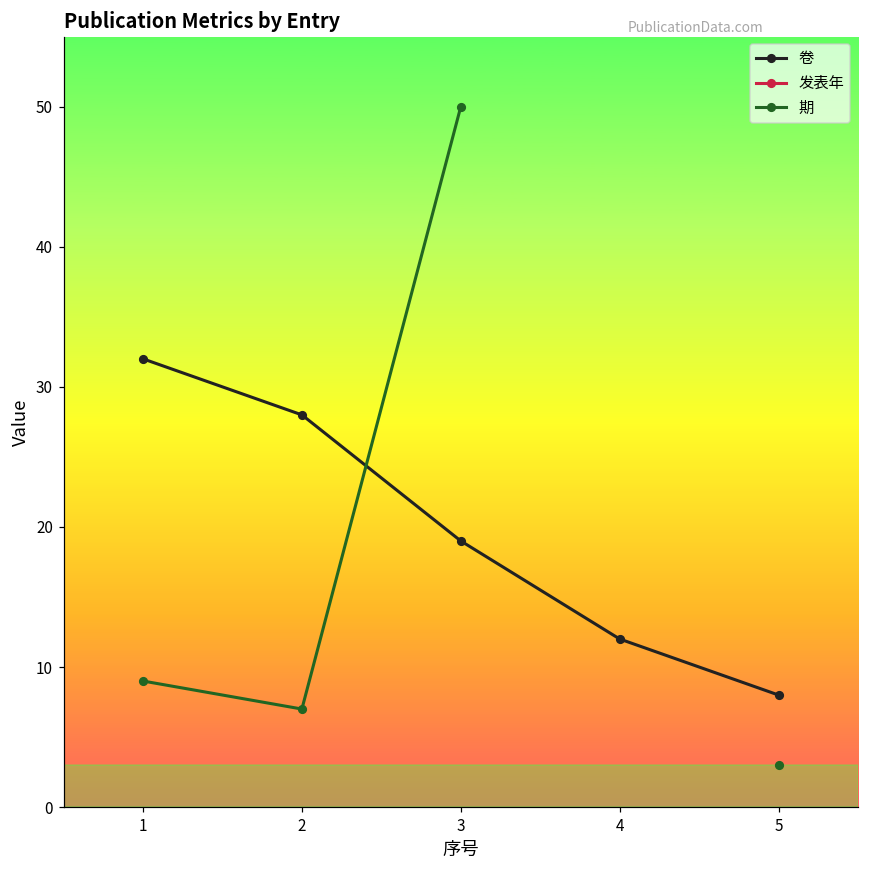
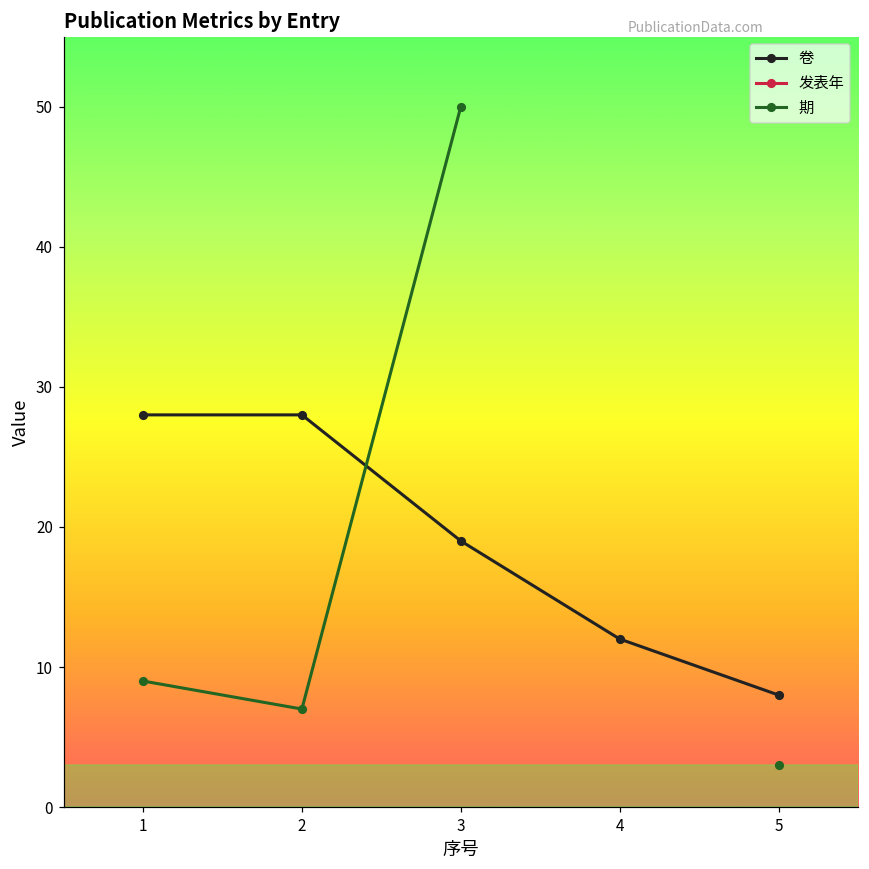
  {
    "卷": {
-     "1": 32,
+     "1": 28,
      "2": 28,
      "3": 19,
      "4": 12,
      "5": 8
    },
    "期": {
      "1": 9,
      "2": 7,
      "3": 50,
      "5": 3
    }
  }
